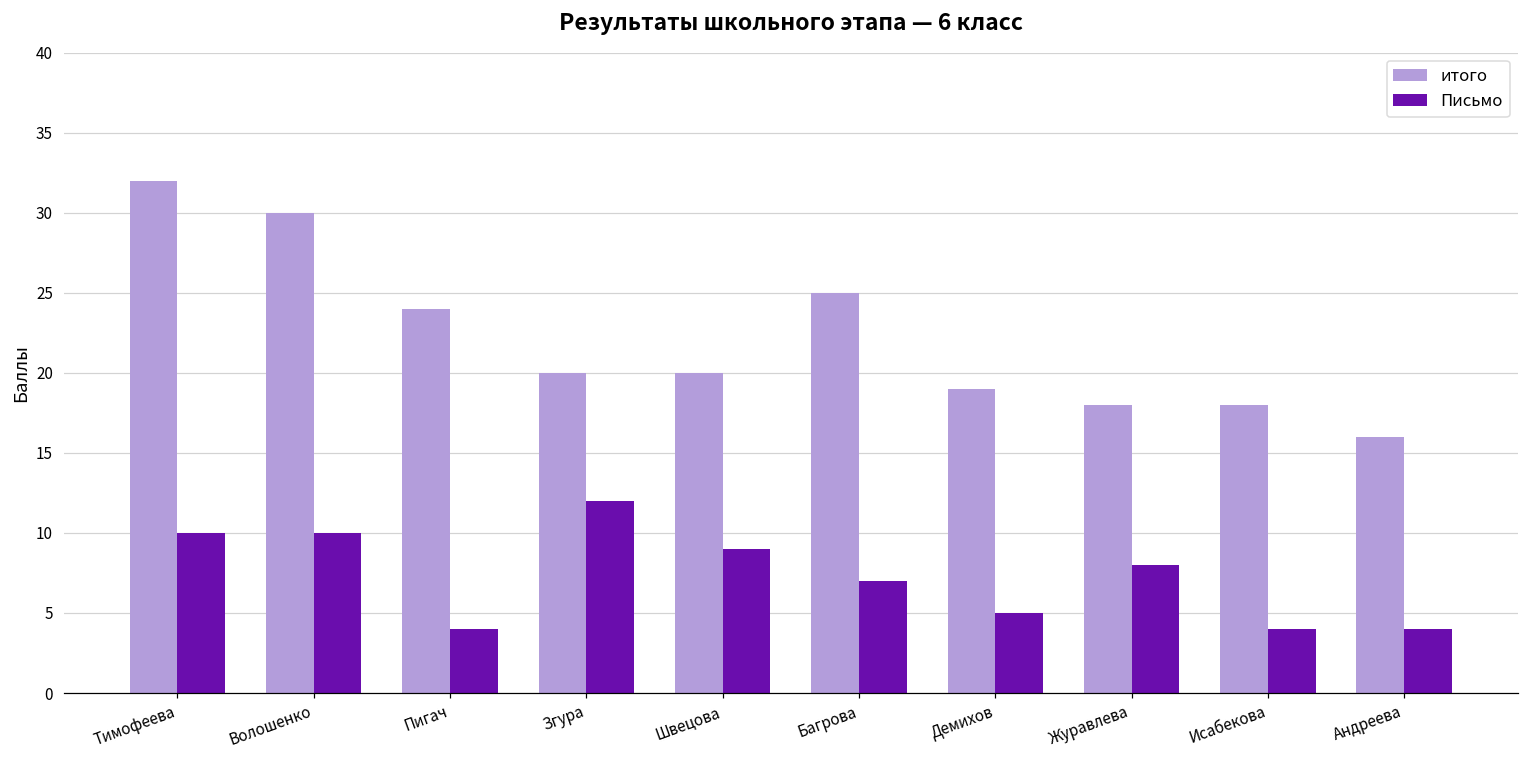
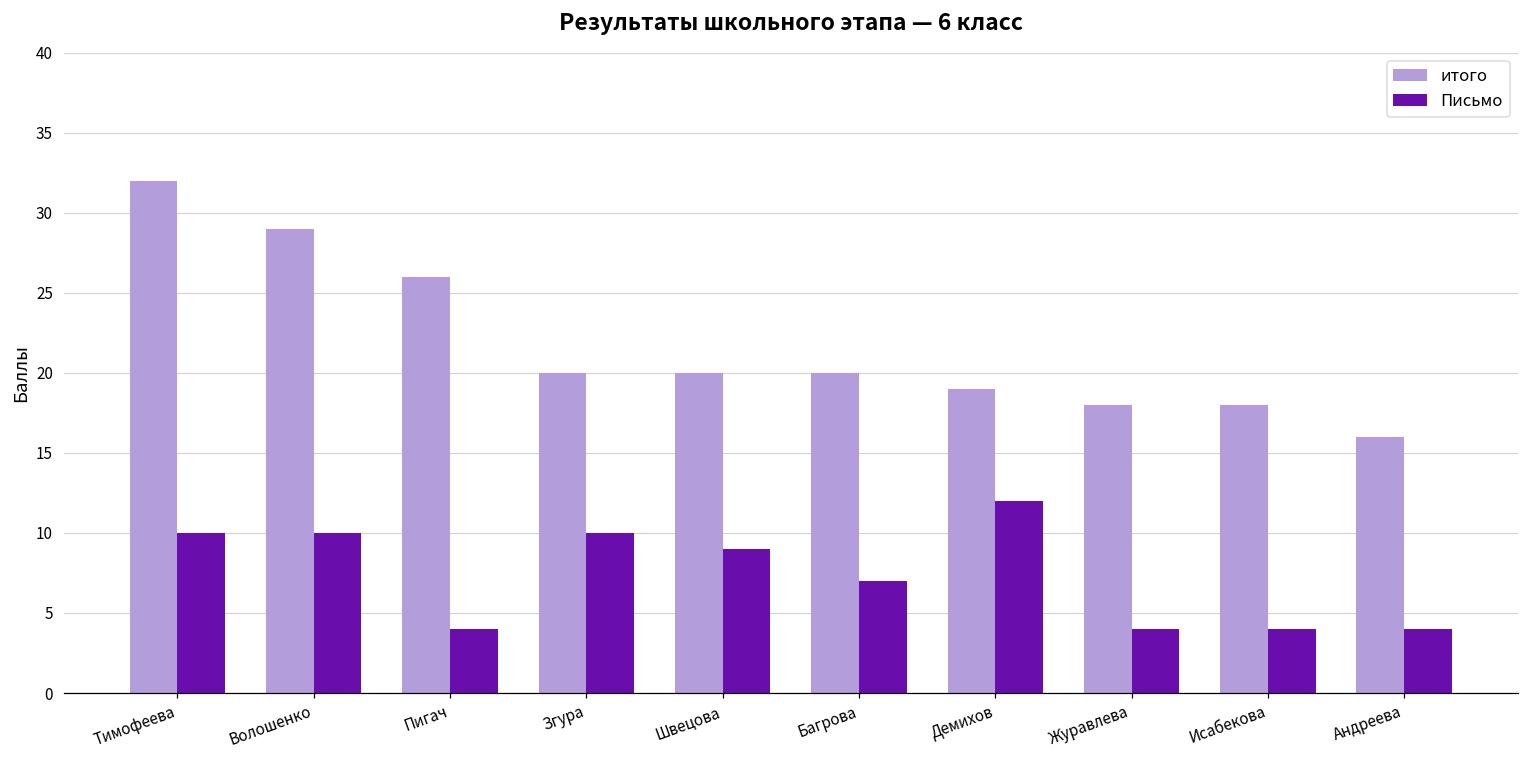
  {
    "итого": {
      "Тимофеева": 32,
-     "Волошенко": 30,
-     "Пигач": 24,
+     "Волошенко": 29,
+     "Пигач": 26,
      "Згура": 20,
      "Швецова": 20,
-     "Багрова": 25,
+     "Багрова": 20,
      "Демихов": 19,
      "Журавлева": 18,
      "Исабекова": 18,
      "Андреева": 16
    },
    "Письмо": {
      "Тимофеева": 10,
      "Волошенко": 10,
      "Пигач": 4,
-     "Згура": 12,
+     "Згура": 10,
      "Швецова": 9,
      "Багрова": 7,
-     "Демихов": 5,
-     "Журавлева": 8,
+     "Демихов": 12,
+     "Журавлева": 4,
      "Исабекова": 4,
      "Андреева": 4
    }
  }
